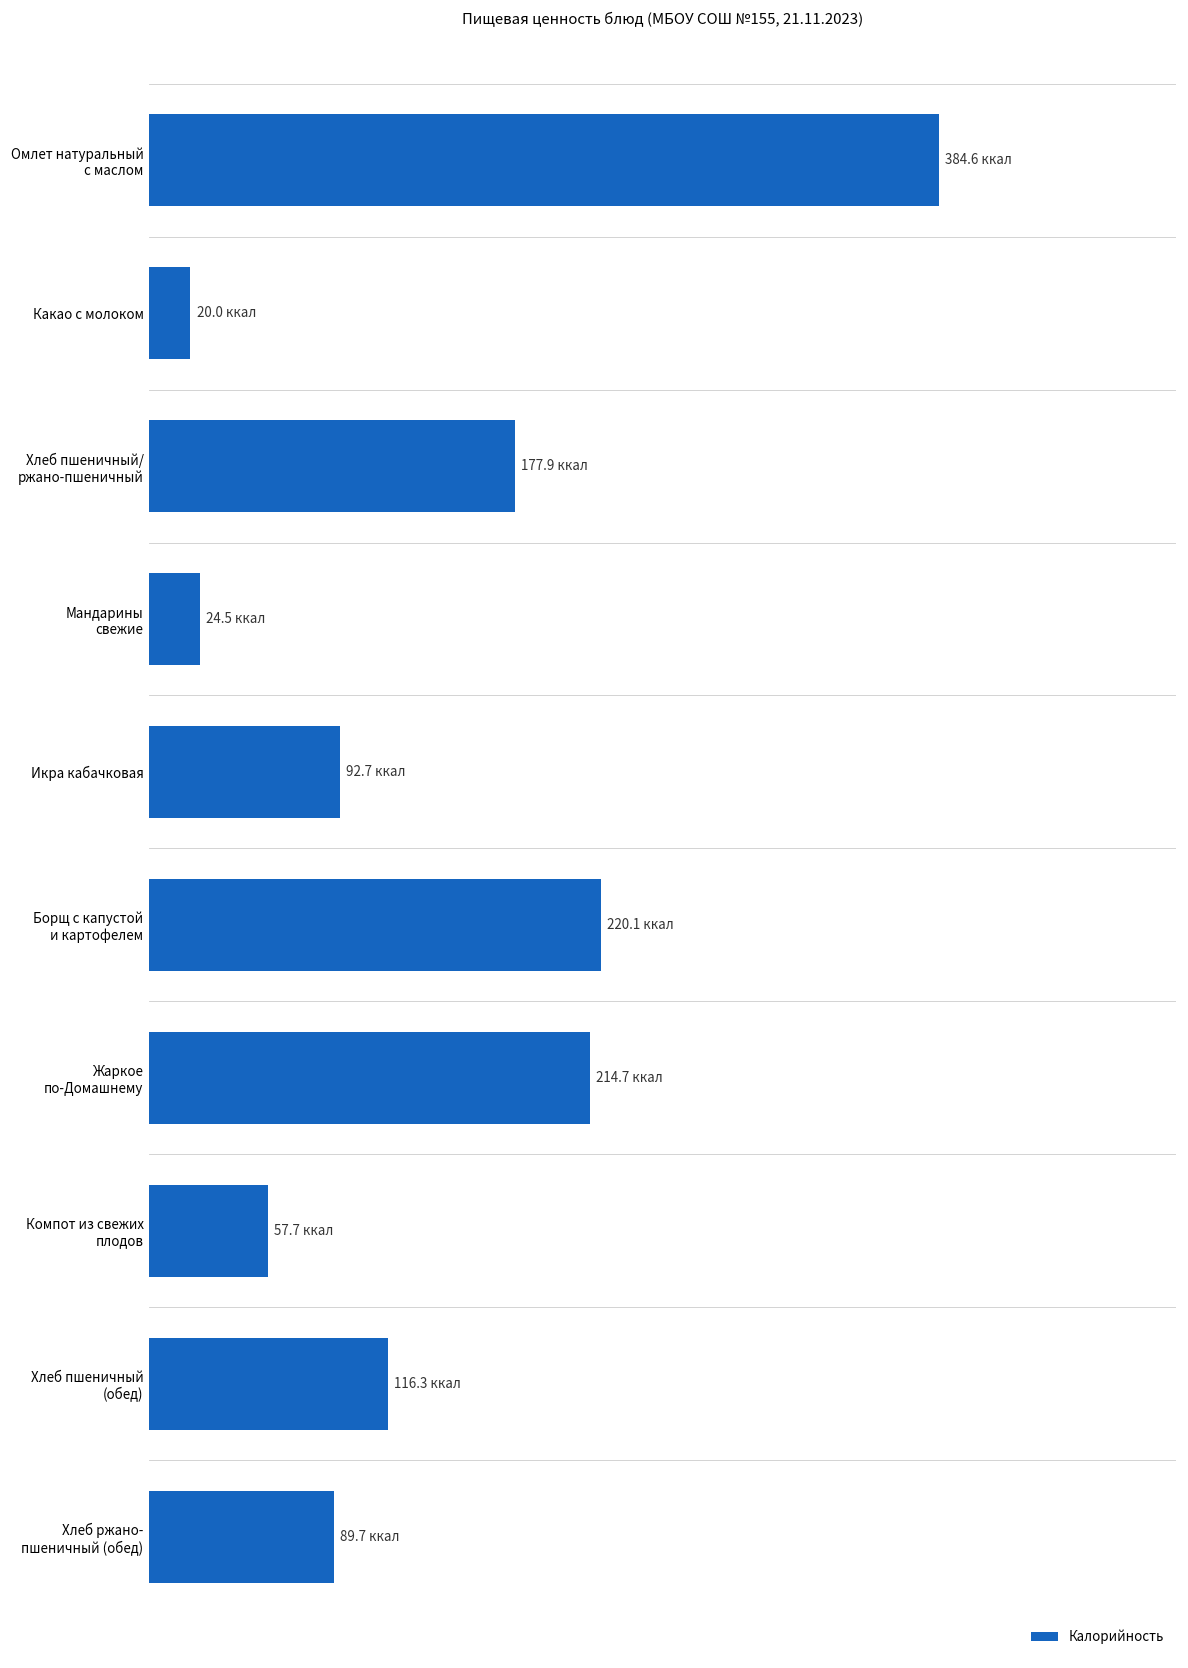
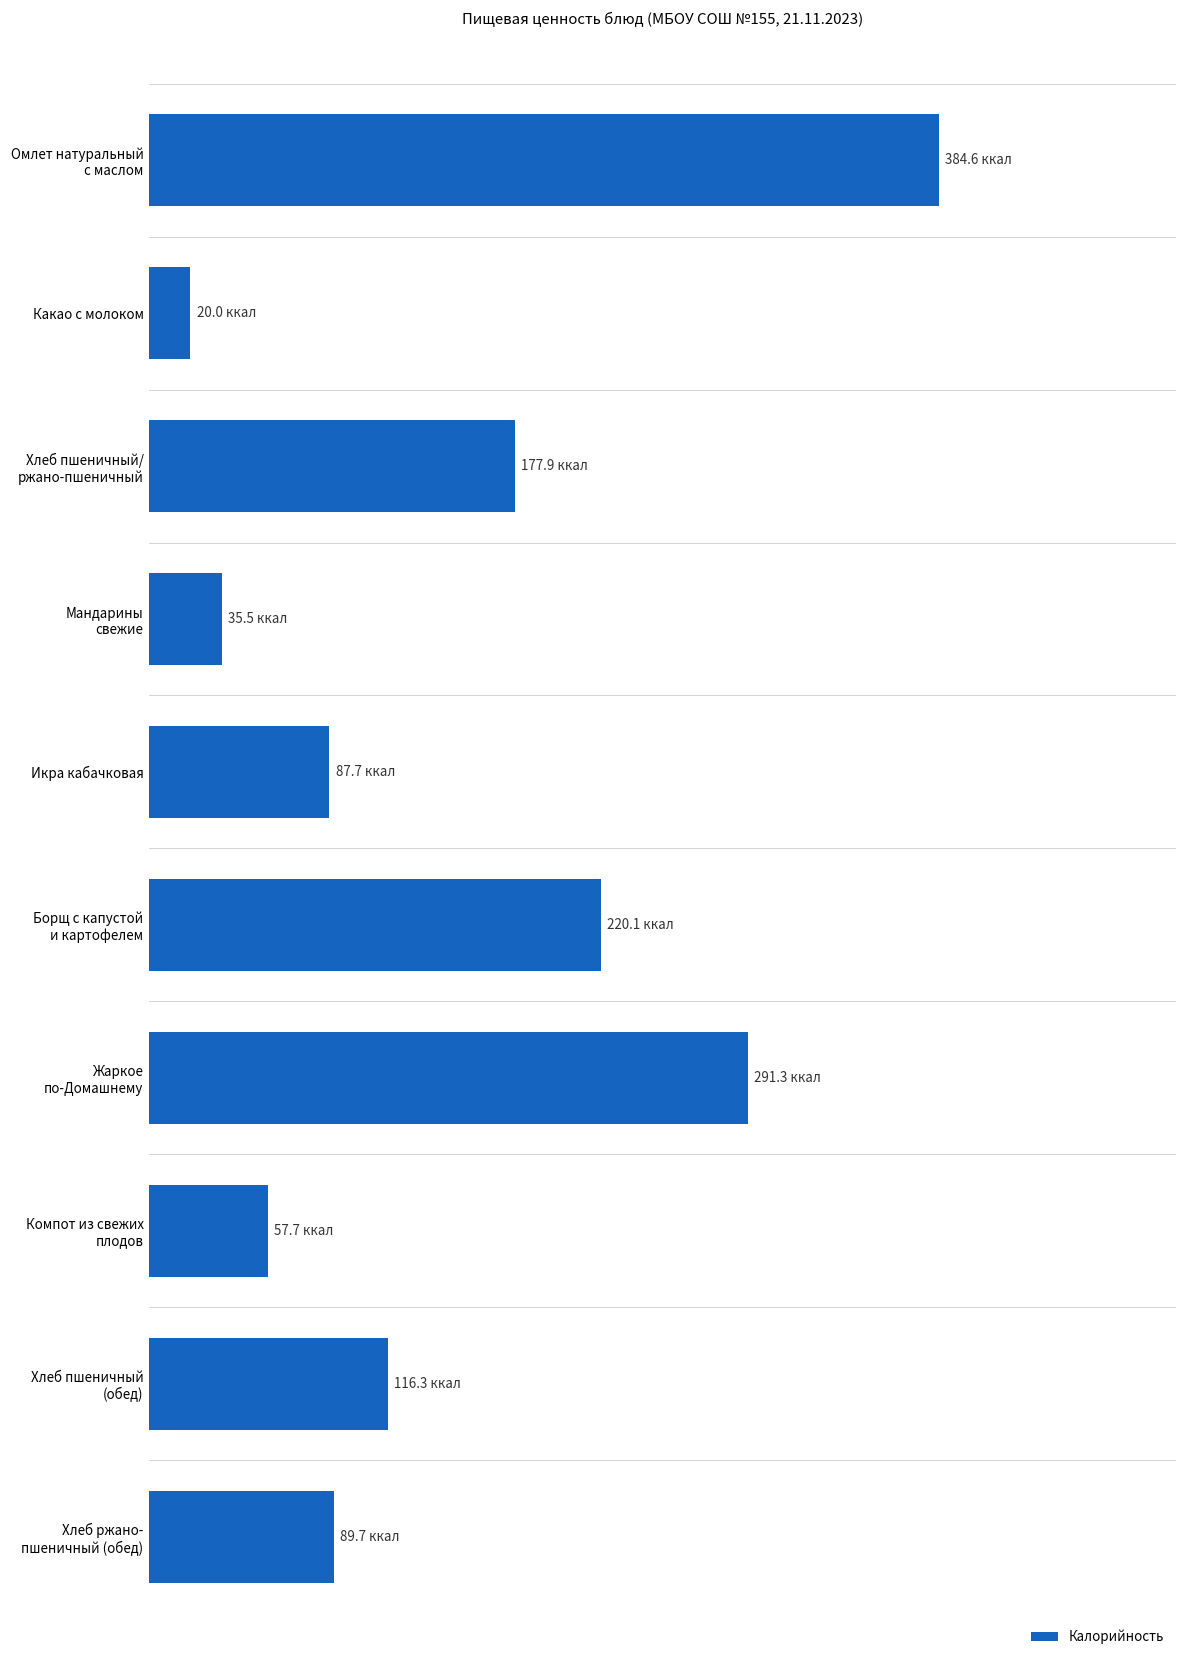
  {
    "Омлет натуральный с маслом": 384.6,
    "Какао с молоком": 20.0,
    "Хлеб пшеничный/ ржано-пшеничный": 177.9,
-   "Мандарины свежие": 24.5,
-   "Икра кабачковая": 92.7,
+   "Мандарины свежие": 35.5,
+   "Икра кабачковая": 87.7,
    "Борщ с капустой и картофелем": 220.1,
-   "Жаркое по-Домашнему": 214.7,
+   "Жаркое по-Домашнему": 291.3,
    "Компот из свежих плодов": 57.7,
    "Хлеб пшеничный (обед)": 116.3,
    "Хлеб ржано- пшеничный (обед)": 89.7
  }
